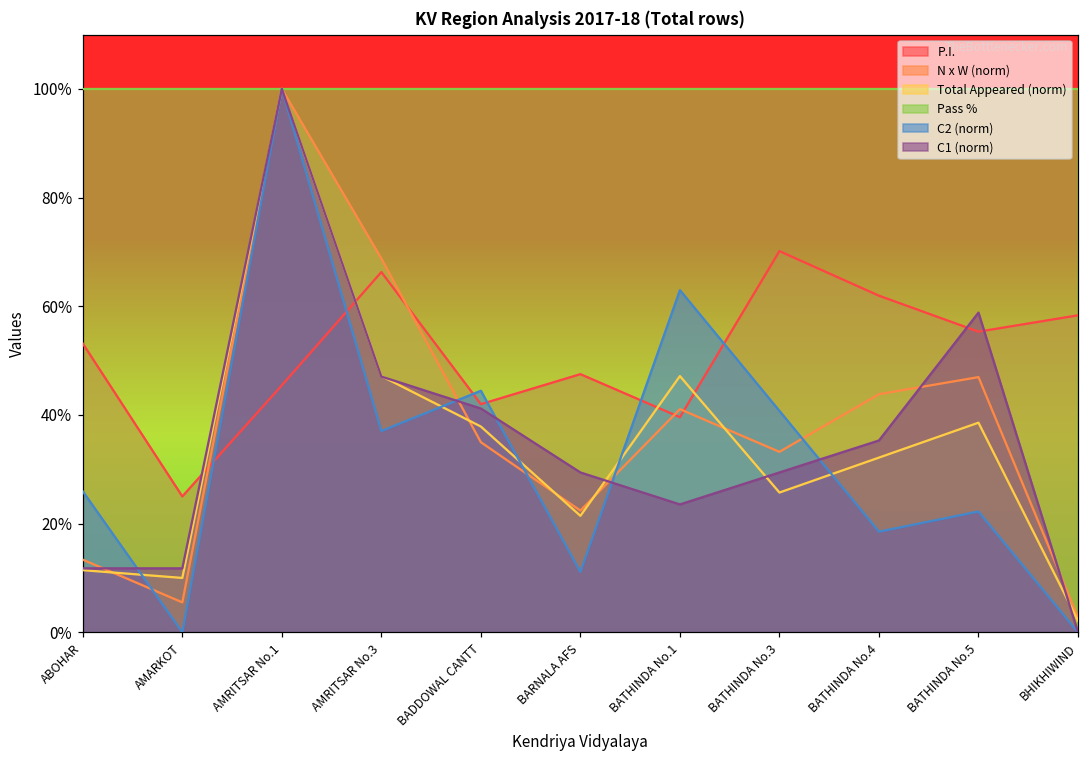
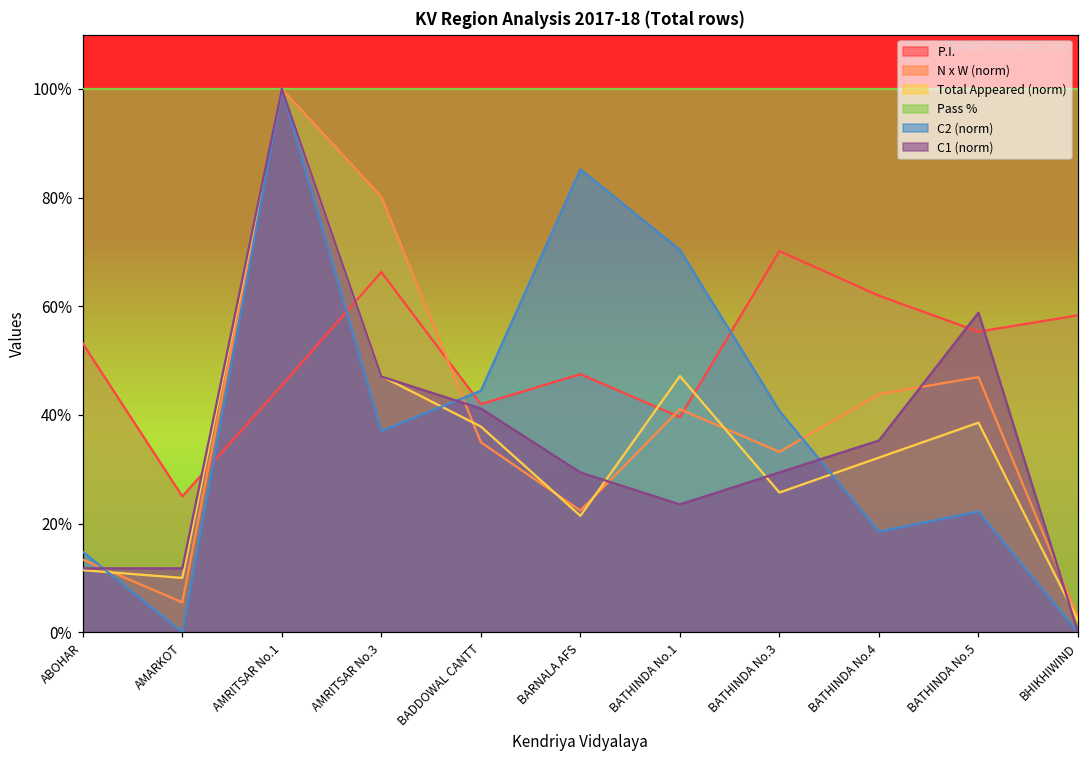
  {
    "P.I.": {
      "ABOHAR": "53%",
      "AMARKOT": "25%",
      "AMRITSAR No.1": "45%",
      "AMRITSAR No.3": "66%",
      "BADDOWAL CANTT": "42%",
      "BARNALA AFS": "48%",
      "BATHINDA No.1": "40%",
      "BATHINDA No.3": "70%",
      "BATHINDA No.4": "62%",
      "BATHINDA No.5": "55%",
      "BHIKHIWIND": "58%"
    },
    "N x W (norm)": {
      "ABOHAR": "13%",
      "AMARKOT": "6%",
-     "AMRITSAR No.3": "69%",
+     "AMRITSAR No.3": "80%",
      "BADDOWAL CANTT": "35%",
      "BARNALA AFS": "22%",
      "BATHINDA No.1": "41%",
      "BATHINDA No.3": "33%",
      "BATHINDA No.4": "44%",
      "BATHINDA No.5": "47%",
      "BHIKHIWIND": "3%"
    },
    "Total Appeared (norm)": {
      "AMARKOT": "10%",
      "BADDOWAL CANTT": "38%",
      "BARNALA AFS": "21%",
      "BATHINDA No.1": "47%",
      "BATHINDA No.3": "26%",
      "BATHINDA No.4": "32%",
      "BATHINDA No.5": "39%",
      "BHIKHIWIND": "2%"
    },
    "Pass %": {
      "ABOHAR": "100%",
      "AMARKOT": "100%",
      "AMRITSAR No.3": "100%",
      "BADDOWAL CANTT": "100%",
      "BARNALA AFS": "100%",
      "BATHINDA No.1": "100%",
      "BATHINDA No.3": "100%",
      "BATHINDA No.4": "100%",
      "BHIKHIWIND": "100%"
    },
    "C2 (norm)": {
-     "ABOHAR": "26%",
+     "ABOHAR": "15%",
      "AMARKOT": "0%",
      "AMRITSAR No.3": "37%",
      "BADDOWAL CANTT": "44%",
-     "BARNALA AFS": "11%",
-     "BATHINDA No.1": "63%",
+     "BARNALA AFS": "85%",
+     "BATHINDA No.1": "70%",
      "BATHINDA No.3": "41%",
      "BATHINDA No.4": "19%",
      "BATHINDA No.5": "22%"
    },
    "C1 (norm)": {
      "AMARKOT": "12%",
      "BADDOWAL CANTT": "41%",
      "BARNALA AFS": "29%",
      "BATHINDA No.1": "24%",
      "BATHINDA No.3": "29%",
      "BATHINDA No.4": "35%",
      "BATHINDA No.5": "59%"
    }
  }
